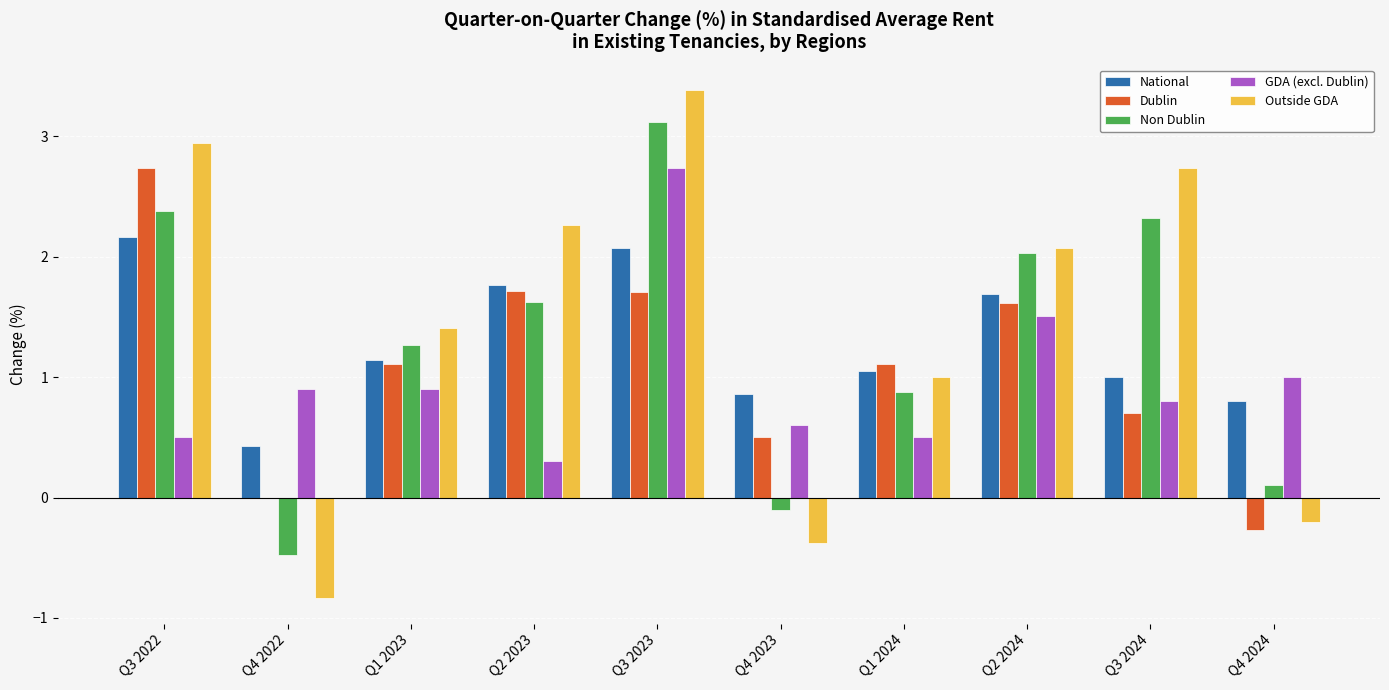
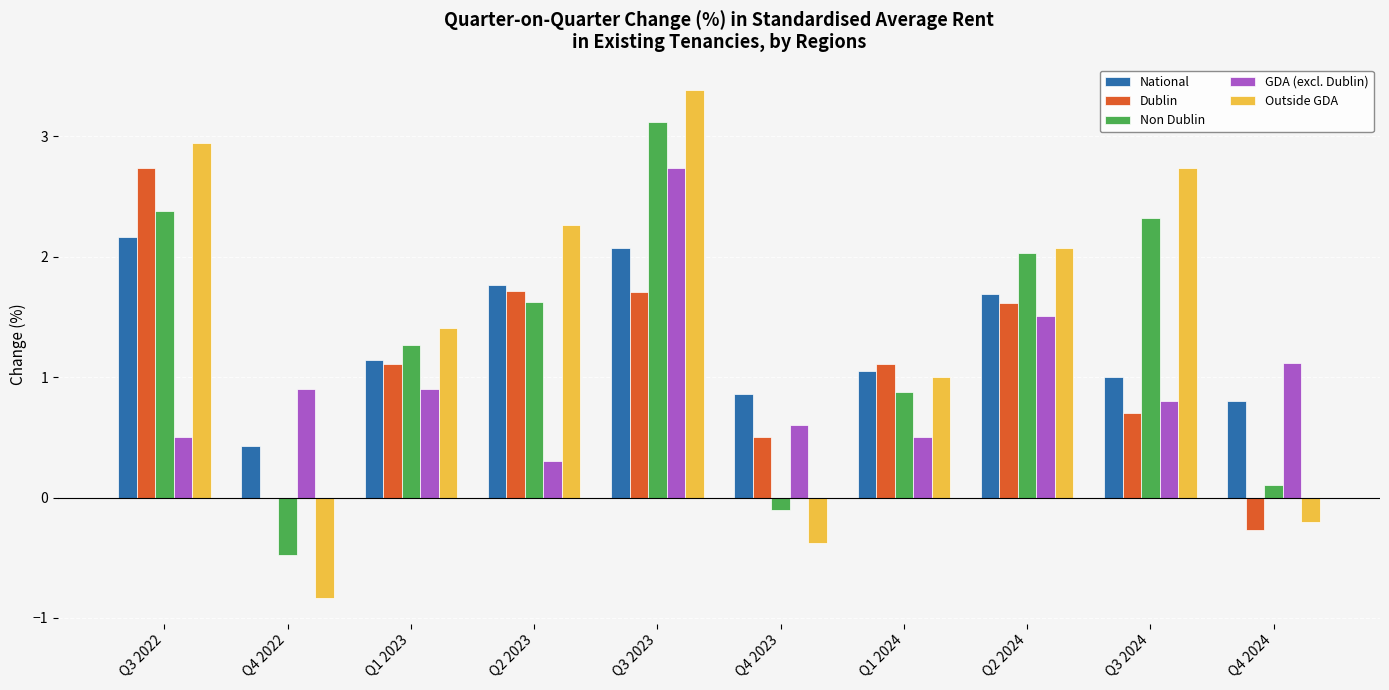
  {
    "National": {
      "Q3 2022": 2.16,
      "Q4 2022": 0.43,
      "Q1 2023": 1.15,
      "Q2 2023": 1.77,
      "Q3 2023": 2.07,
      "Q4 2023": 0.86,
      "Q1 2024": 1.06,
      "Q2 2024": 1.69,
      "Q3 2024": 1.01,
      "Q4 2024": 0.80
    },
    "Dublin": {
      "Q3 2022": 2.74,
      "Q4 2022": 0.00,
      "Q1 2023": 1.11,
      "Q2 2023": 1.71,
      "Q3 2023": 1.71,
      "Q4 2023": 0.50,
      "Q1 2024": 1.11,
      "Q2 2024": 1.61,
      "Q3 2024": 0.70,
      "Q4 2024": -0.27
    },
    "Non Dublin": {
      "Q3 2022": 2.38,
      "Q4 2022": -0.48,
      "Q1 2023": 1.27,
      "Q2 2023": 1.63,
      "Q3 2023": 3.12,
      "Q4 2023": -0.10,
      "Q1 2024": 0.87,
      "Q2 2024": 2.03,
      "Q3 2024": 2.33,
      "Q4 2024": 0.10
    },
    "GDA (excl. Dublin)": {
      "Q3 2022": 0.50,
      "Q4 2022": 0.90,
      "Q1 2023": 0.90,
      "Q2 2023": 0.30,
      "Q3 2023": 2.74,
      "Q4 2023": 0.60,
      "Q1 2024": 0.50,
      "Q2 2024": 1.51,
      "Q3 2024": 0.80,
-     "Q4 2024": 1.01
+     "Q4 2024": 1.12
    },
    "Outside GDA": {
      "Q3 2022": 2.94,
      "Q4 2022": -0.84,
      "Q1 2023": 1.41,
      "Q2 2023": 2.27,
      "Q3 2023": 3.39,
      "Q4 2023": -0.38,
      "Q1 2024": 1.01,
      "Q2 2024": 2.07,
      "Q3 2024": 2.74,
      "Q4 2024": -0.20
    }
  }
